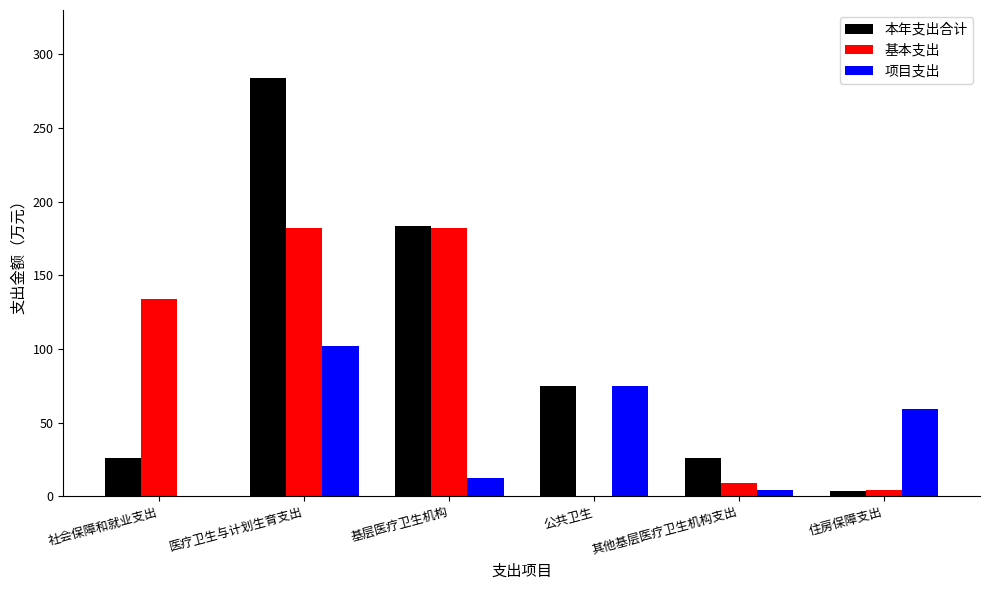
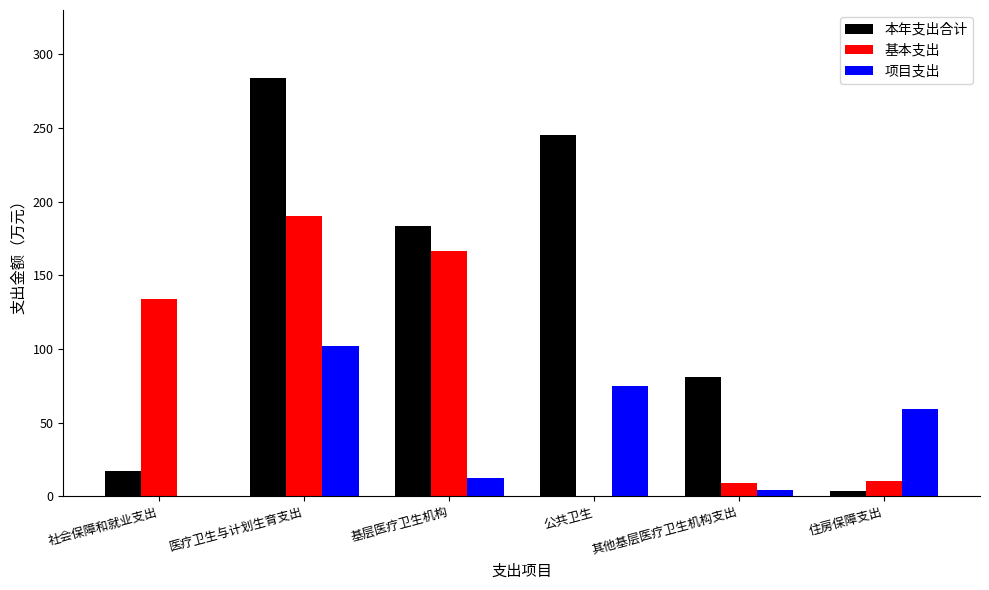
  {
    "本年支出合计": {
-     "社会保障和就业支出": 26,
+     "社会保障和就业支出": 17,
      "医疗卫生与计划生育支出": 284,
      "基层医疗卫生机构": 183,
-     "公共卫生": 75,
-     "其他基层医疗卫生机构支出": 26,
+     "公共卫生": 245,
+     "其他基层医疗卫生机构支出": 81,
      "住房保障支出": 4
    },
    "基本支出": {
      "社会保障和就业支出": 134,
-     "医疗卫生与计划生育支出": 182,
-     "基层医疗卫生机构": 182,
+     "医疗卫生与计划生育支出": 190,
+     "基层医疗卫生机构": 166,
      "公共卫生": 0,
      "其他基层医疗卫生机构支出": 9,
-     "住房保障支出": 4
+     "住房保障支出": 10
    },
    "项目支出": {
      "社会保障和就业支出": 0,
      "医疗卫生与计划生育支出": 102,
      "基层医疗卫生机构": 12,
      "公共卫生": 75,
      "其他基层医疗卫生机构支出": 4,
      "住房保障支出": 59
    }
  }
